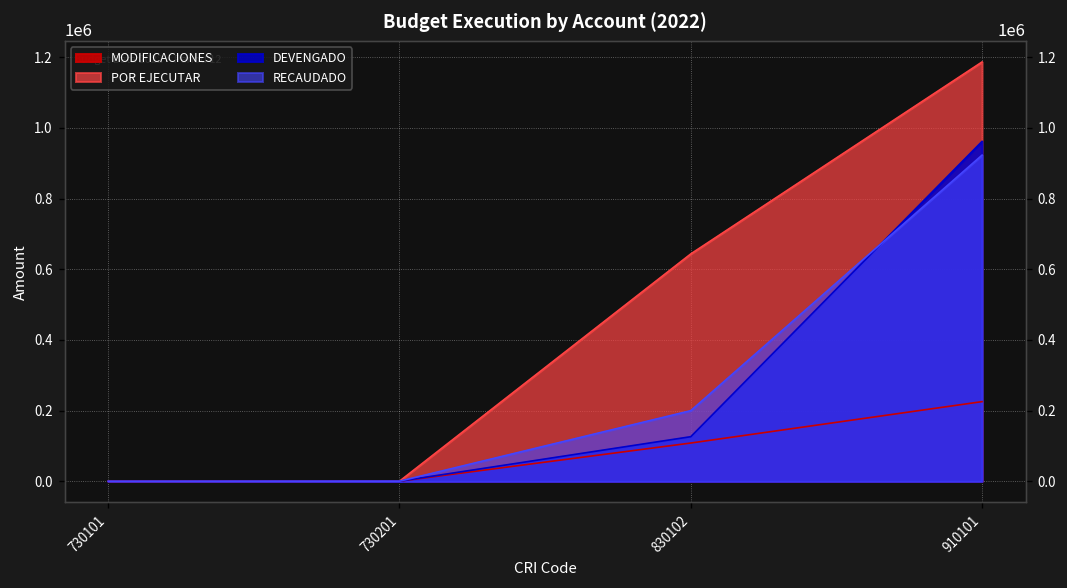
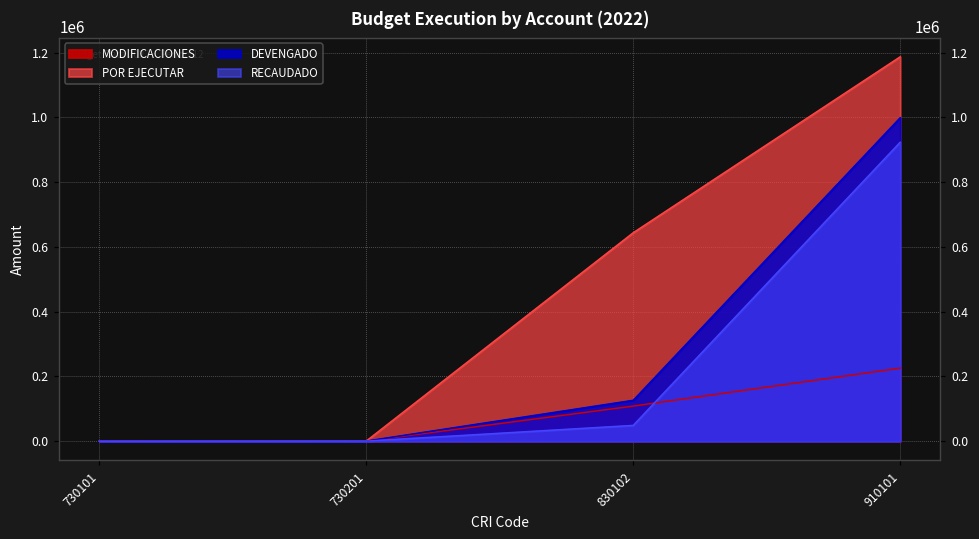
  {
    "MODIFICACIONES": {
      "830102": 110000,
      "910101": 230000
    },
    "POR EJECUTAR": {
      "830102": 640000,
      "910101": 1190000
    },
    "DEVENGADO": {
      "830102": 130000,
-     "910101": 960000
+     "910101": 1000000
    },
    "RECAUDADO": {
-     "830102": 200000,
+     "830102": 50000,
      "910101": 920000
    }
  }
